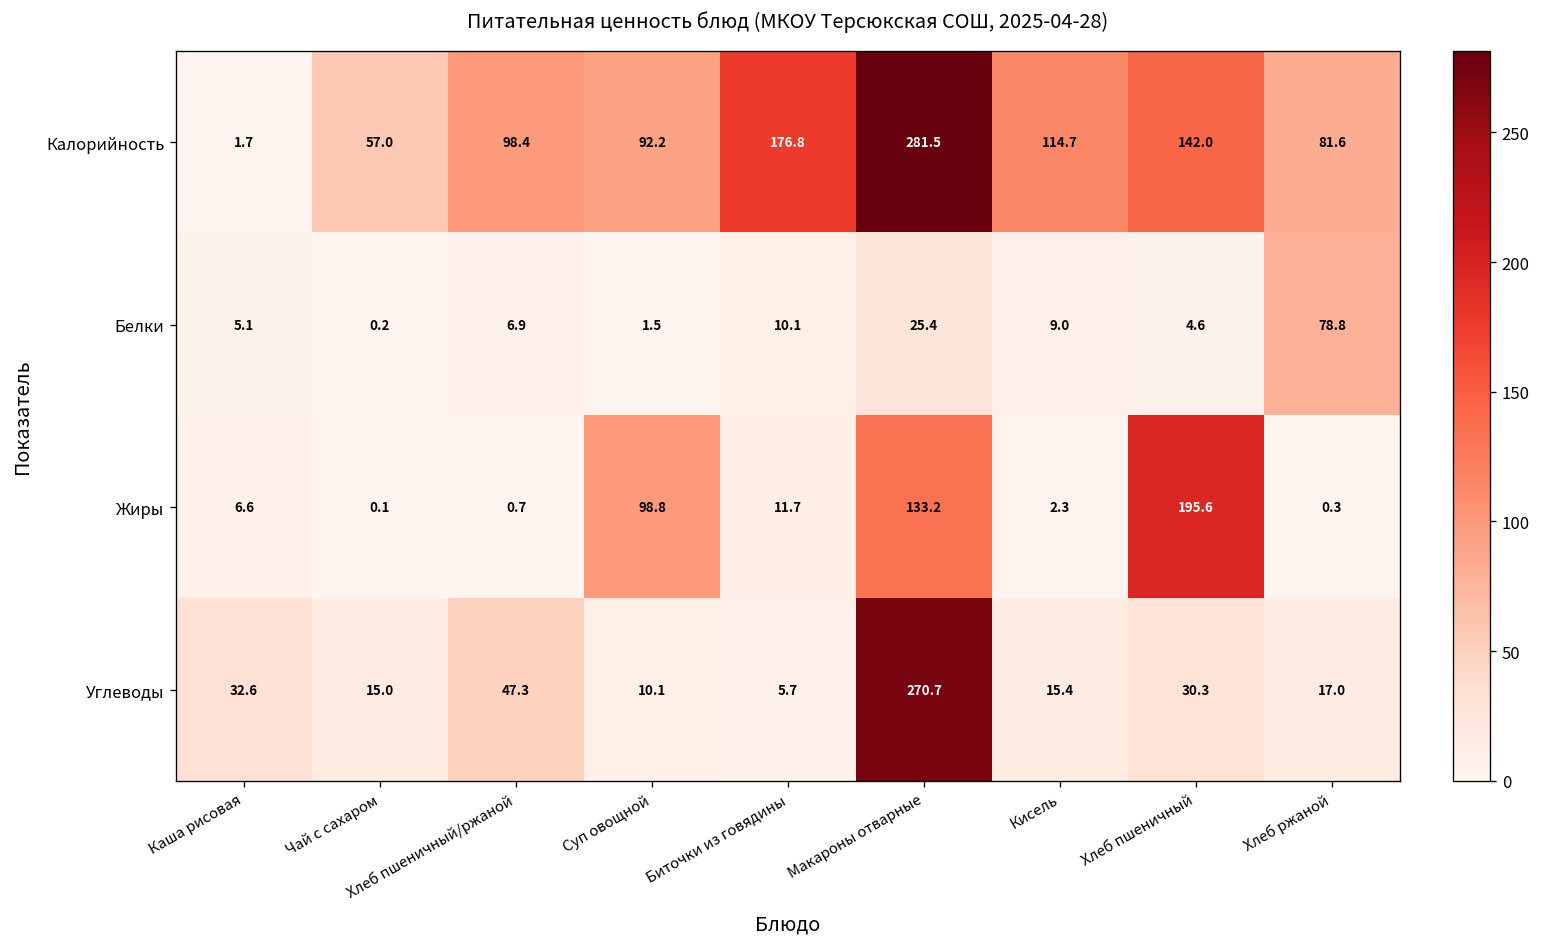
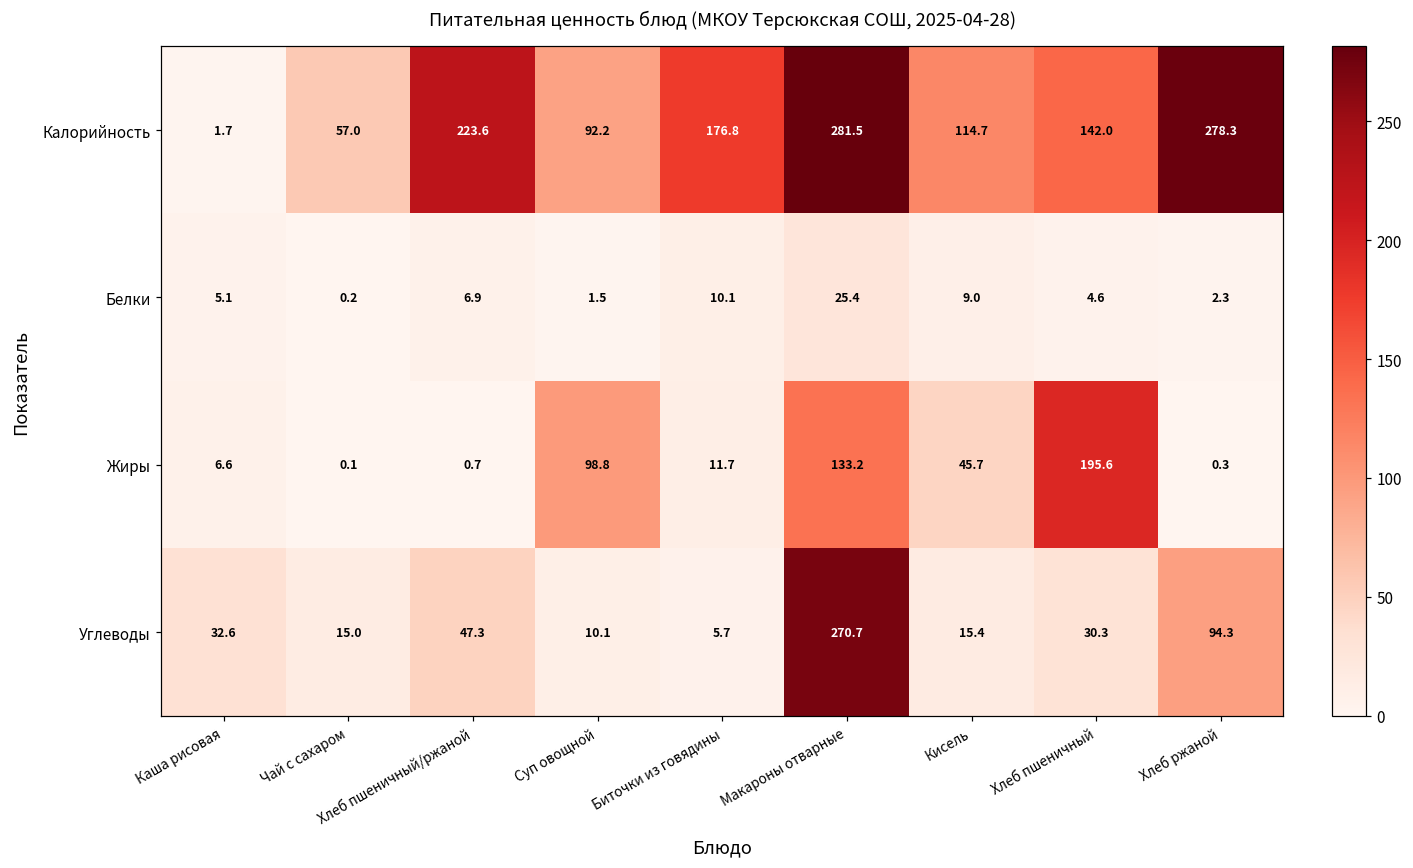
  {
    "Калорийность": {
      "Каша рисовая": 1.7,
      "Чай с сахаром": 57.0,
-     "Хлеб пшеничный/ржаной": 98.4,
+     "Хлеб пшеничный/ржаной": 223.6,
      "Суп овощной": 92.2,
      "Биточки из говядины": 176.8,
      "Макароны отварные": 281.5,
      "Кисель": 114.7,
      "Хлеб пшеничный": 142.0,
-     "Хлеб ржаной": 81.6
+     "Хлеб ржаной": 278.3
    },
    "Белки": {
      "Каша рисовая": 5.1,
      "Чай с сахаром": 0.2,
      "Хлеб пшеничный/ржаной": 6.9,
      "Суп овощной": 1.5,
      "Биточки из говядины": 10.1,
      "Макароны отварные": 25.4,
      "Кисель": 9.0,
      "Хлеб пшеничный": 4.6,
-     "Хлеб ржаной": 78.8
+     "Хлеб ржаной": 2.3
    },
    "Жиры": {
      "Каша рисовая": 6.6,
      "Чай с сахаром": 0.1,
      "Хлеб пшеничный/ржаной": 0.7,
      "Суп овощной": 98.8,
      "Биточки из говядины": 11.7,
      "Макароны отварные": 133.2,
-     "Кисель": 2.3,
+     "Кисель": 45.7,
      "Хлеб пшеничный": 195.6,
      "Хлеб ржаной": 0.3
    },
    "Углеводы": {
      "Каша рисовая": 32.6,
      "Чай с сахаром": 15.0,
      "Хлеб пшеничный/ржаной": 47.3,
      "Суп овощной": 10.1,
      "Биточки из говядины": 5.7,
      "Макароны отварные": 270.7,
      "Кисель": 15.4,
      "Хлеб пшеничный": 30.3,
-     "Хлеб ржаной": 17.0
+     "Хлеб ржаной": 94.3
    }
  }
